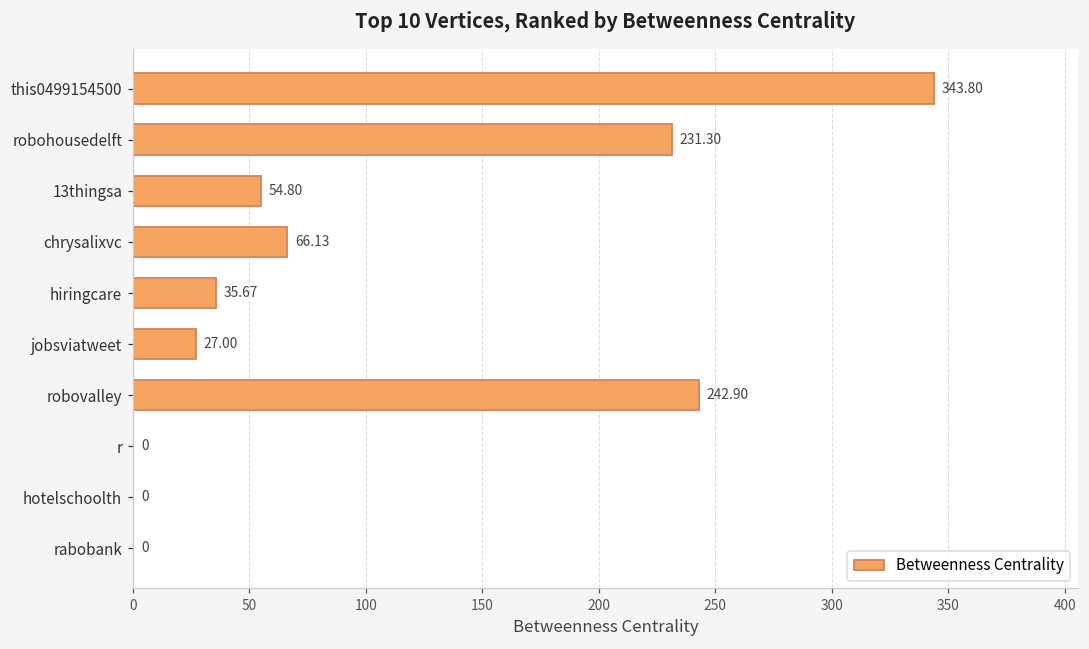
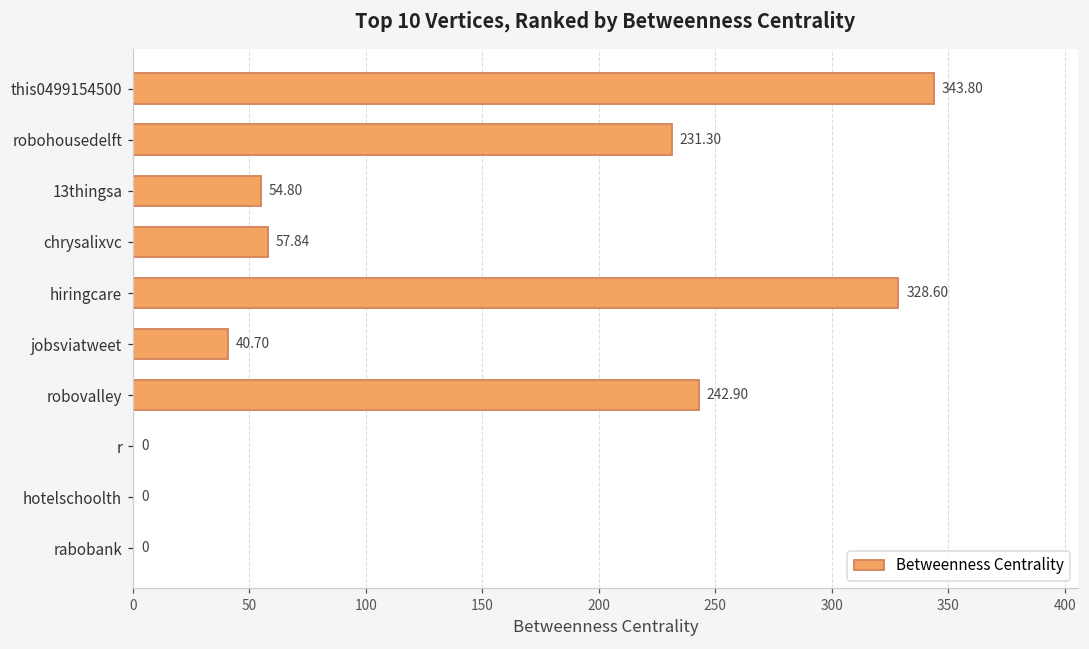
  {
    "this0499154500": 343.80,
    "robohousedelft": 231.30,
    "13thingsa": 54.80,
-   "chrysalixvc": 66.13,
-   "hiringcare": 35.67,
-   "jobsviatweet": 27.00,
+   "chrysalixvc": 57.84,
+   "hiringcare": 328.60,
+   "jobsviatweet": 40.70,
    "robovalley": 242.90,
    "r": 0,
    "hotelschoolth": 0,
    "rabobank": 0
  }
